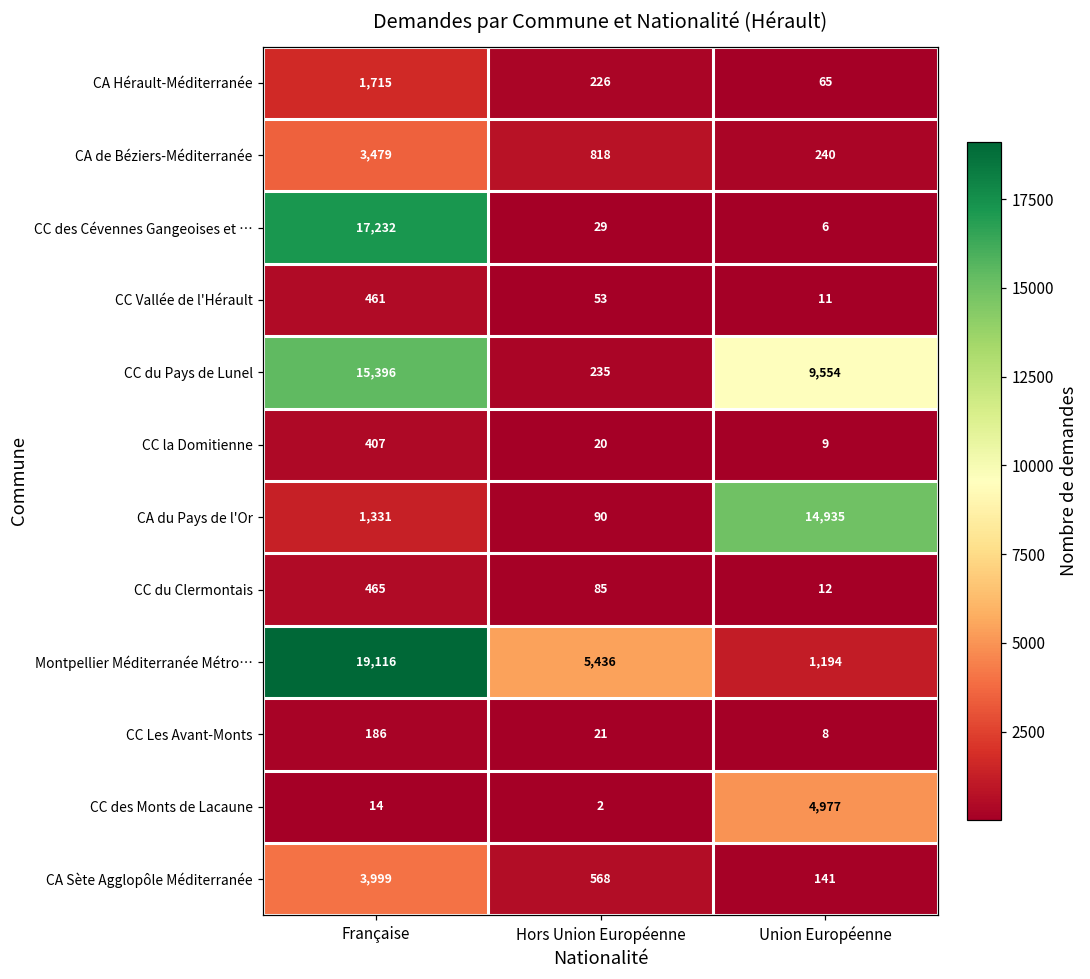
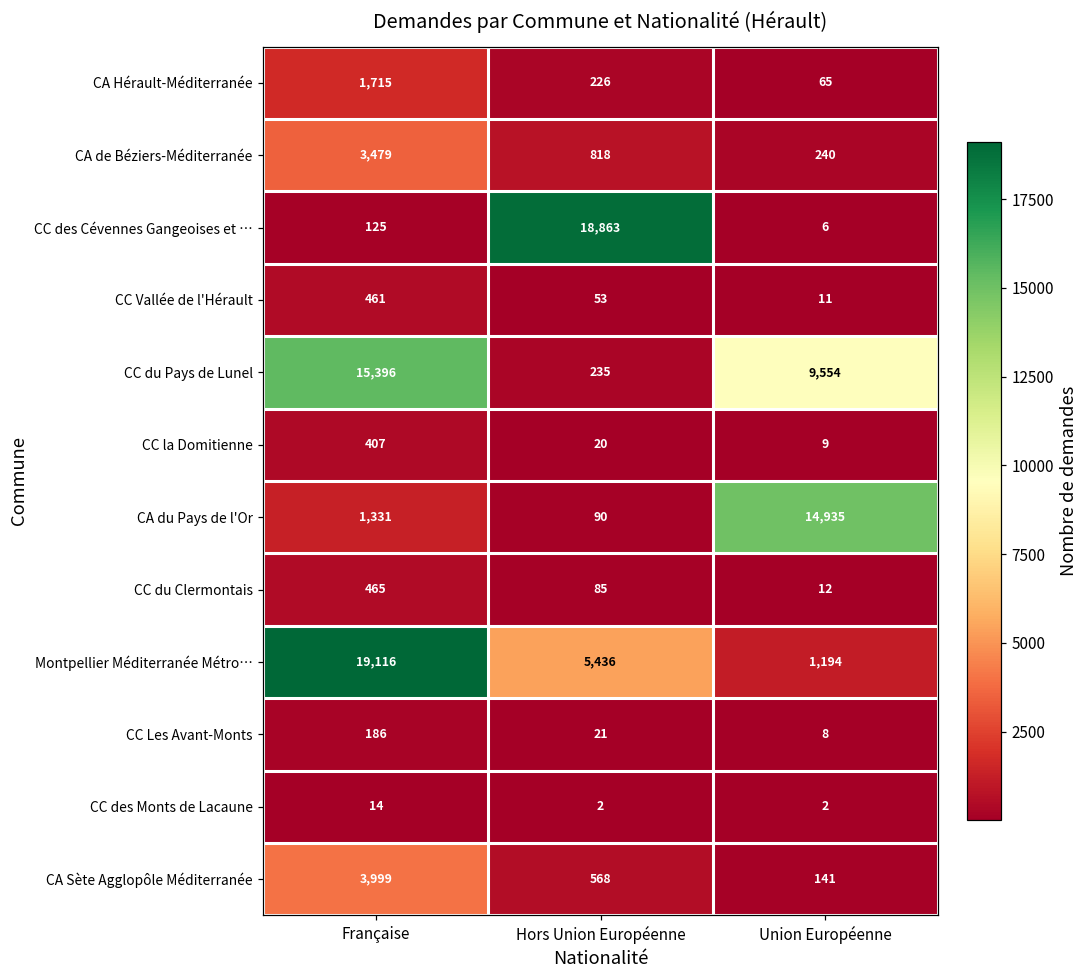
  {
    "CA Hérault-Méditerranée": {
      "Française": "1,715",
      "Hors Union Européenne": "226",
      "Union Européenne": "65"
    },
    "CA de Béziers-Méditerranée": {
      "Française": "3,479",
      "Hors Union Européenne": "818",
      "Union Européenne": "240"
    },
    "CC des Cévennes Gangeoises et …": {
-     "Française": "17,232",
-     "Hors Union Européenne": "29",
+     "Française": "125",
+     "Hors Union Européenne": "18,863",
      "Union Européenne": "6"
    },
    "CC Vallée de l'Hérault": {
      "Française": "461",
      "Hors Union Européenne": "53",
      "Union Européenne": "11"
    },
    "CC du Pays de Lunel": {
      "Française": "15,396",
      "Hors Union Européenne": "235",
      "Union Européenne": "9,554"
    },
    "CC la Domitienne": {
      "Française": "407",
      "Hors Union Européenne": "20",
      "Union Européenne": "9"
    },
    "CA du Pays de l'Or": {
      "Française": "1,331",
      "Hors Union Européenne": "90",
      "Union Européenne": "14,935"
    },
    "CC du Clermontais": {
      "Française": "465",
      "Hors Union Européenne": "85",
      "Union Européenne": "12"
    },
    "Montpellier Méditerranée Métro…": {
      "Française": "19,116",
      "Hors Union Européenne": "5,436",
      "Union Européenne": "1,194"
    },
    "CC Les Avant-Monts": {
      "Française": "186",
      "Hors Union Européenne": "21",
      "Union Européenne": "8"
    },
    "CC des Monts de Lacaune": {
      "Française": "14",
      "Hors Union Européenne": "2",
-     "Union Européenne": "4,977"
+     "Union Européenne": "2"
    },
    "CA Sète Agglopôle Méditerranée": {
      "Française": "3,999",
      "Hors Union Européenne": "568",
      "Union Européenne": "141"
    }
  }
